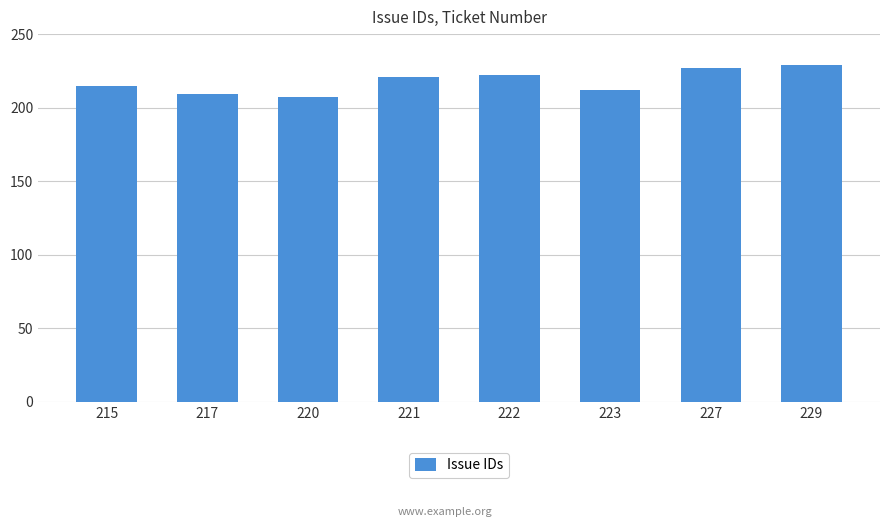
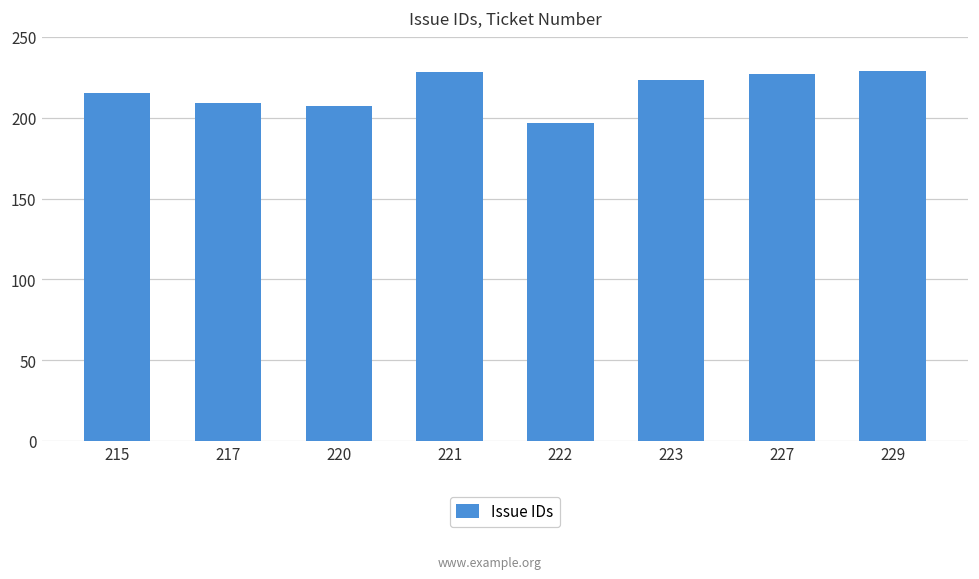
  {
    "215": 215,
    "217": 209,
    "220": 207,
-   "221": 221,
-   "222": 222,
-   "223": 212,
+   "221": 228,
+   "222": 197,
+   "223": 223,
    "227": 227,
    "229": 229
  }
